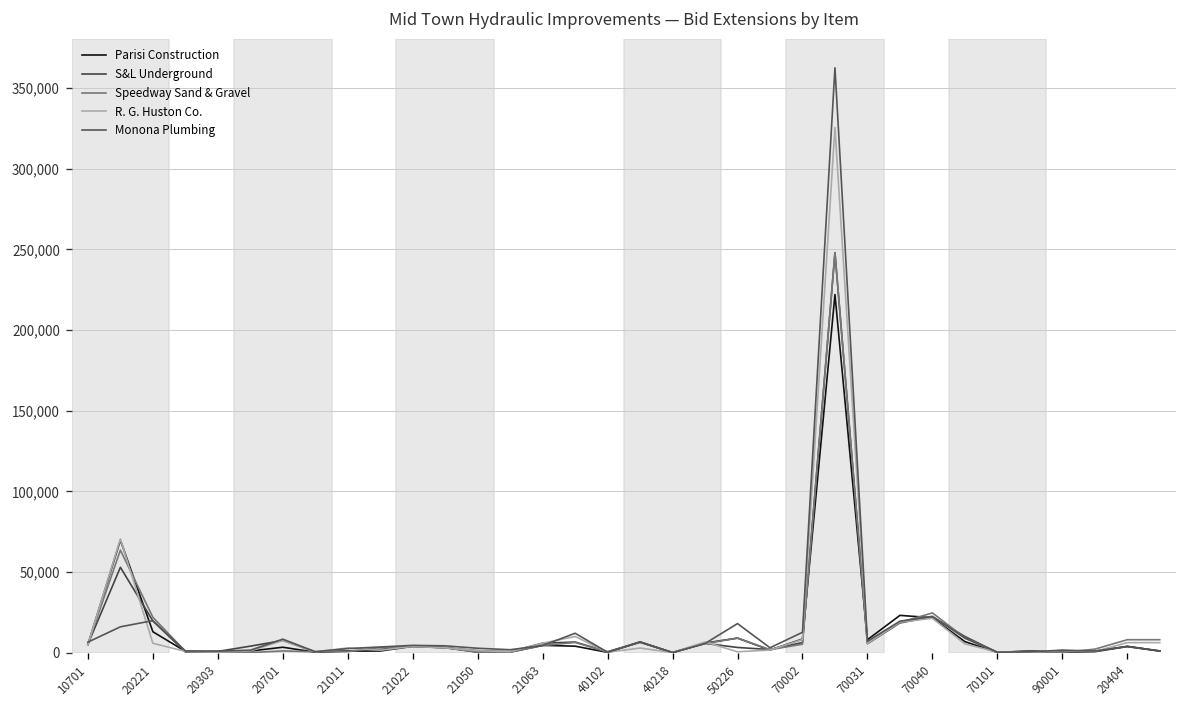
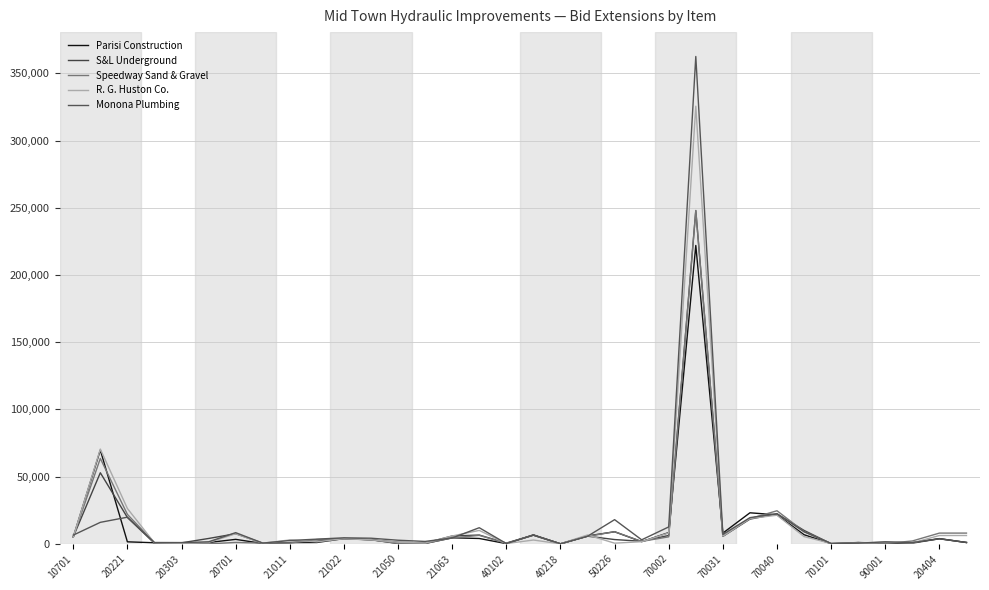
  {
    "Parisi Construction": {
-     "20221": "13,000",
+     "20221": "2,000",
      "20701": "3,000"
    },
    "R. G. Huston Co.": {
-     "20221": "6,000",
+     "20221": "26,000",
      "50226": "1,000"
    }
  }
